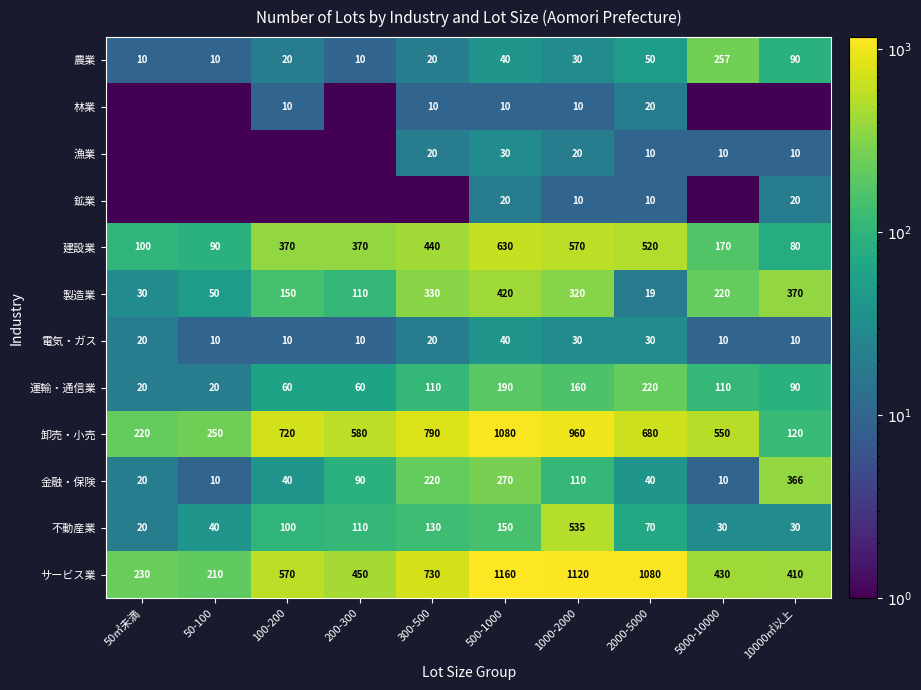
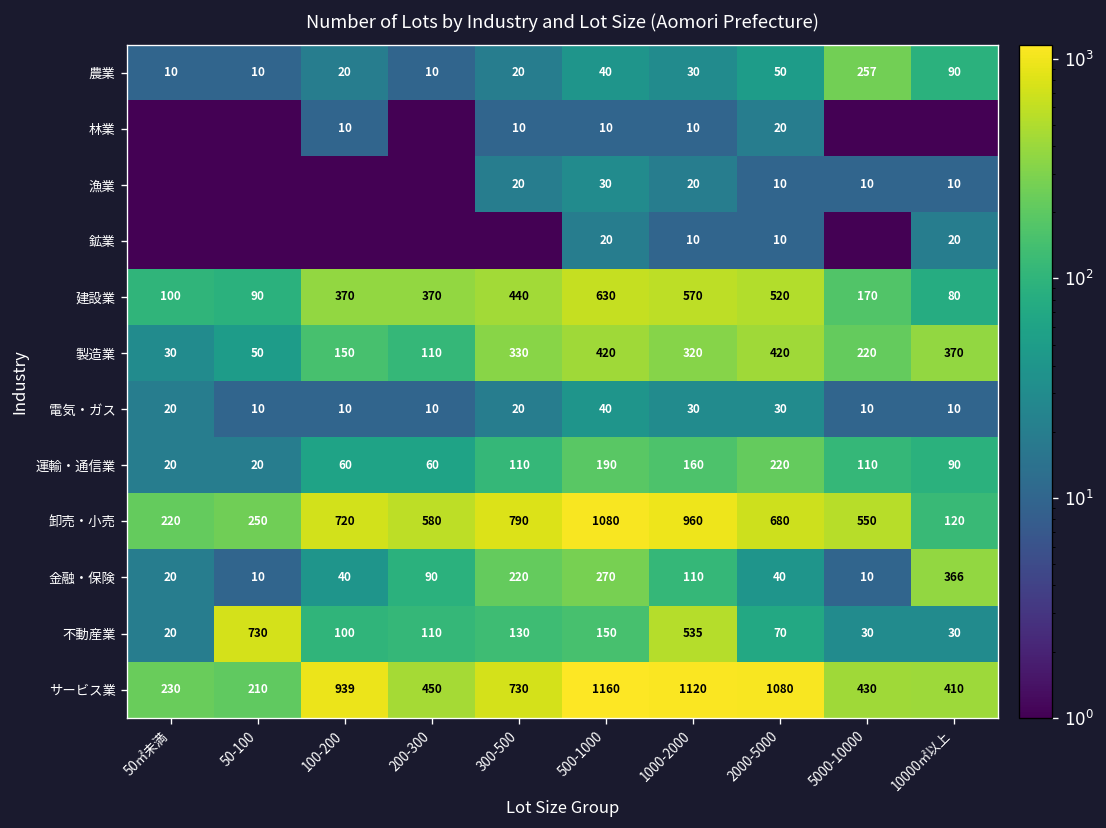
  {
    "農業": {
      "50㎡未満": 10,
      "50-100": 10,
      "100-200": 20,
      "200-300": 10,
      "300-500": 20,
      "500-1000": 40,
      "1000-2000": 30,
      "2000-5000": 50,
      "5000-10000": 257,
      "10000㎡以上": 90
    },
    "林業": {
      "100-200": 10,
      "300-500": 10,
      "500-1000": 10,
      "1000-2000": 10,
      "2000-5000": 20
    },
    "漁業": {
      "300-500": 20,
      "500-1000": 30,
      "1000-2000": 20,
      "2000-5000": 10,
      "5000-10000": 10,
      "10000㎡以上": 10
    },
    "鉱業": {
      "500-1000": 20,
      "1000-2000": 10,
      "2000-5000": 10,
      "10000㎡以上": 20
    },
    "建設業": {
      "50㎡未満": 100,
      "50-100": 90,
      "100-200": 370,
      "200-300": 370,
      "300-500": 440,
      "500-1000": 630,
      "1000-2000": 570,
      "2000-5000": 520,
      "5000-10000": 170,
      "10000㎡以上": 80
    },
    "製造業": {
      "50㎡未満": 30,
      "50-100": 50,
      "100-200": 150,
      "200-300": 110,
      "300-500": 330,
      "500-1000": 420,
      "1000-2000": 320,
-     "2000-5000": 19,
+     "2000-5000": 420,
      "5000-10000": 220,
      "10000㎡以上": 370
    },
    "電気・ガス": {
      "50㎡未満": 20,
      "50-100": 10,
      "100-200": 10,
      "200-300": 10,
      "300-500": 20,
      "500-1000": 40,
      "1000-2000": 30,
      "2000-5000": 30,
      "5000-10000": 10,
      "10000㎡以上": 10
    },
    "運輸・通信業": {
      "50㎡未満": 20,
      "50-100": 20,
      "100-200": 60,
      "200-300": 60,
      "300-500": 110,
      "500-1000": 190,
      "1000-2000": 160,
      "2000-5000": 220,
      "5000-10000": 110,
      "10000㎡以上": 90
    },
    "卸売・小売": {
      "50㎡未満": 220,
      "50-100": 250,
      "100-200": 720,
      "200-300": 580,
      "300-500": 790,
      "500-1000": 1080,
      "1000-2000": 960,
      "2000-5000": 680,
      "5000-10000": 550,
      "10000㎡以上": 120
    },
    "金融・保険": {
      "50㎡未満": 20,
      "50-100": 10,
      "100-200": 40,
      "200-300": 90,
      "300-500": 220,
      "500-1000": 270,
      "1000-2000": 110,
      "2000-5000": 40,
      "5000-10000": 10,
      "10000㎡以上": 366
    },
    "不動産業": {
      "50㎡未満": 20,
-     "50-100": 40,
+     "50-100": 730,
      "100-200": 100,
      "200-300": 110,
      "300-500": 130,
      "500-1000": 150,
      "1000-2000": 535,
      "2000-5000": 70,
      "5000-10000": 30,
      "10000㎡以上": 30
    },
    "サービス業": {
      "50㎡未満": 230,
      "50-100": 210,
-     "100-200": 570,
+     "100-200": 939,
      "200-300": 450,
      "300-500": 730,
      "500-1000": 1160,
      "1000-2000": 1120,
      "2000-5000": 1080,
      "5000-10000": 430,
      "10000㎡以上": 410
    }
  }
